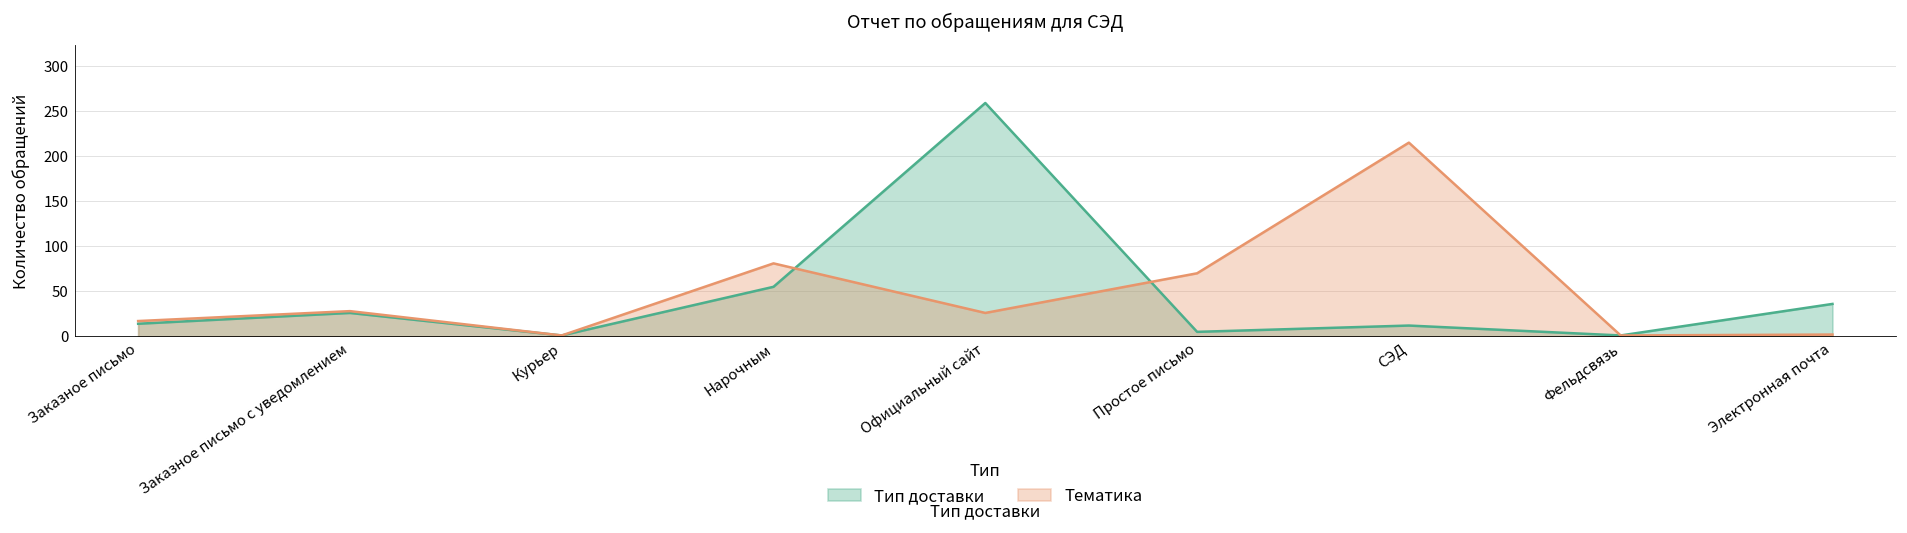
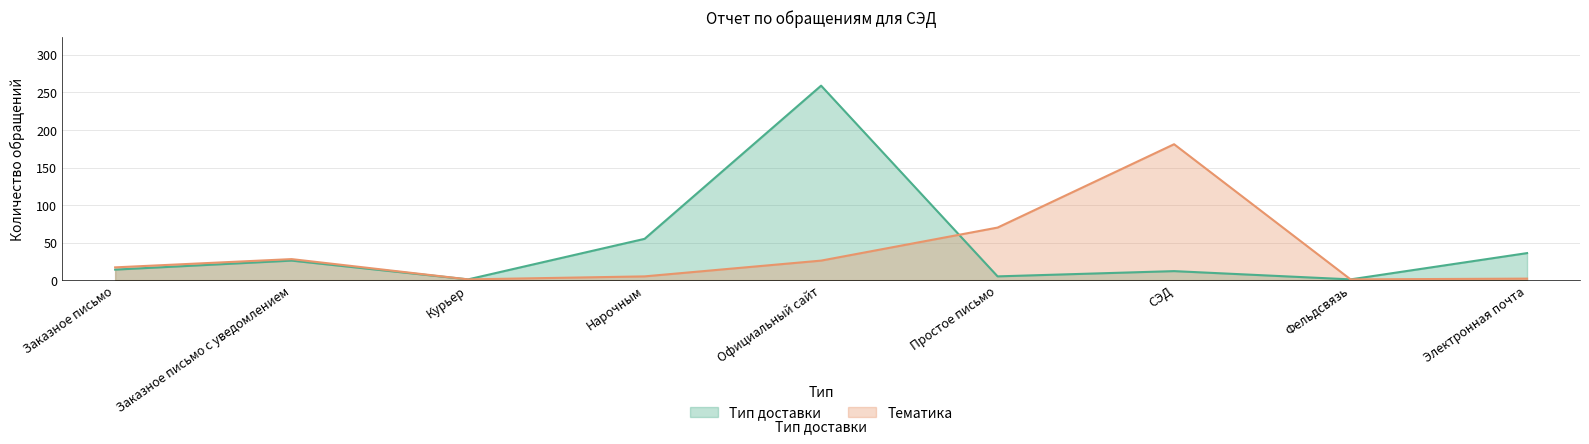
  {
    "Тип доставки": {
      "Нарочным": 60,
      "Официальный сайт": 260,
      "Простое письмо": 10,
      "СЭД": 10,
      "Электронная почта": 40
    },
    "Тематика": {
-     "Нарочным": 80,
+     "Нарочным": 10,
      "Официальный сайт": 30,
      "Простое письмо": 70,
-     "СЭД": 220,
+     "СЭД": 180,
      "Электронная почта": 0
    }
  }
